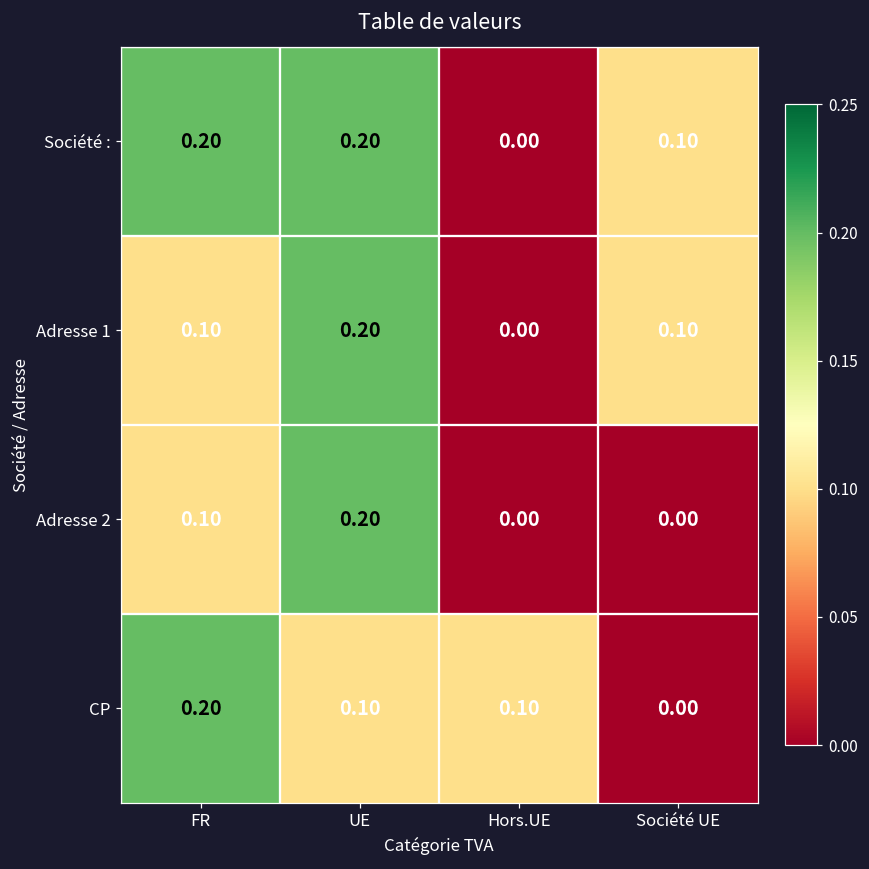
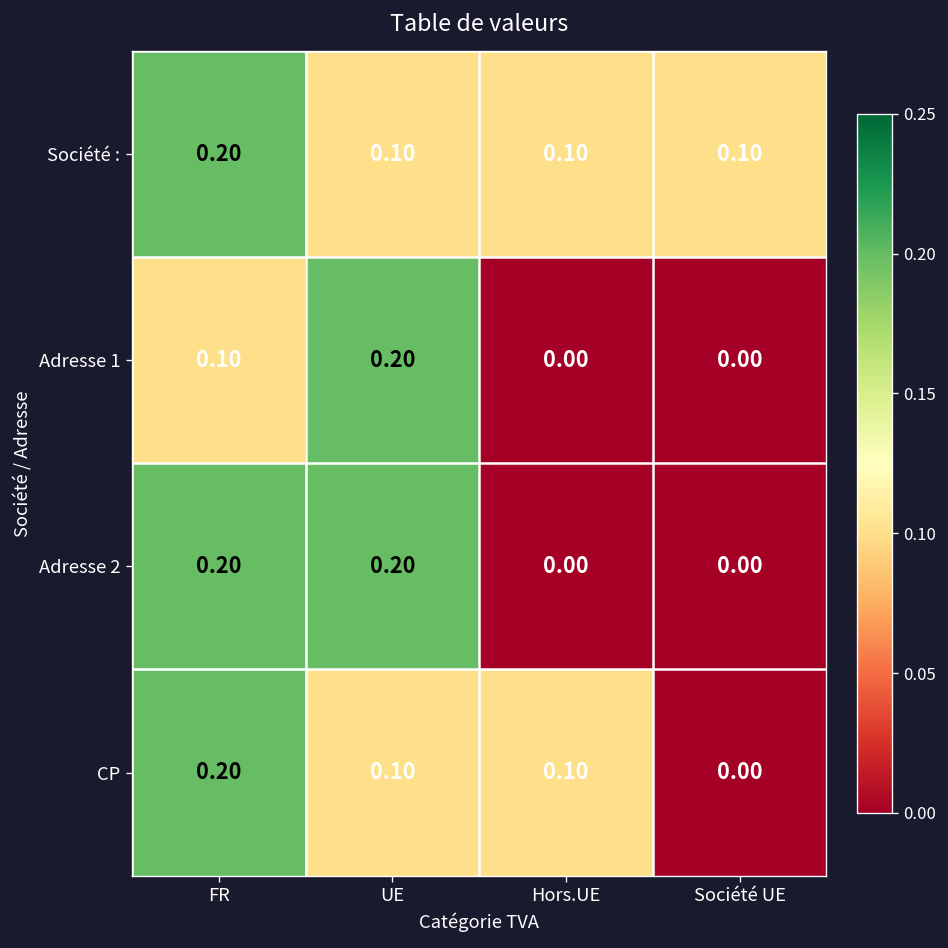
  {
    "Société :": {
      "FR": 0.20,
-     "UE": 0.20,
-     "Hors.UE": 0.00,
+     "UE": 0.10,
+     "Hors.UE": 0.10,
      "Société UE": 0.10
    },
    "Adresse 1": {
      "FR": 0.10,
      "UE": 0.20,
      "Hors.UE": 0.00,
-     "Société UE": 0.10
+     "Société UE": 0.00
    },
    "Adresse 2": {
-     "FR": 0.10,
+     "FR": 0.20,
      "UE": 0.20,
      "Hors.UE": 0.00,
      "Société UE": 0.00
    },
    "CP": {
      "FR": 0.20,
      "UE": 0.10,
      "Hors.UE": 0.10,
      "Société UE": 0.00
    }
  }
